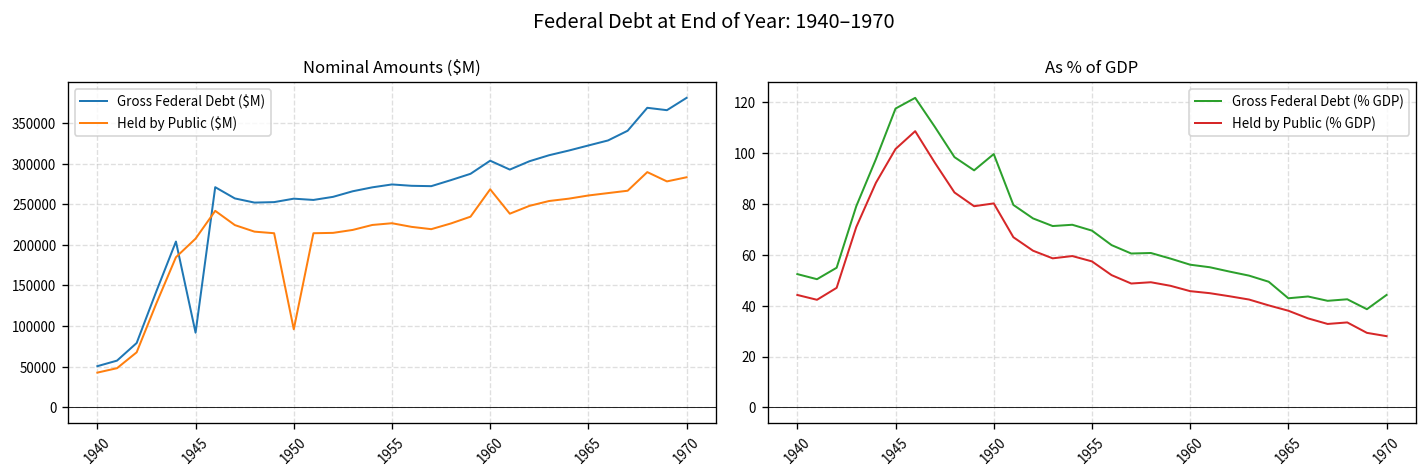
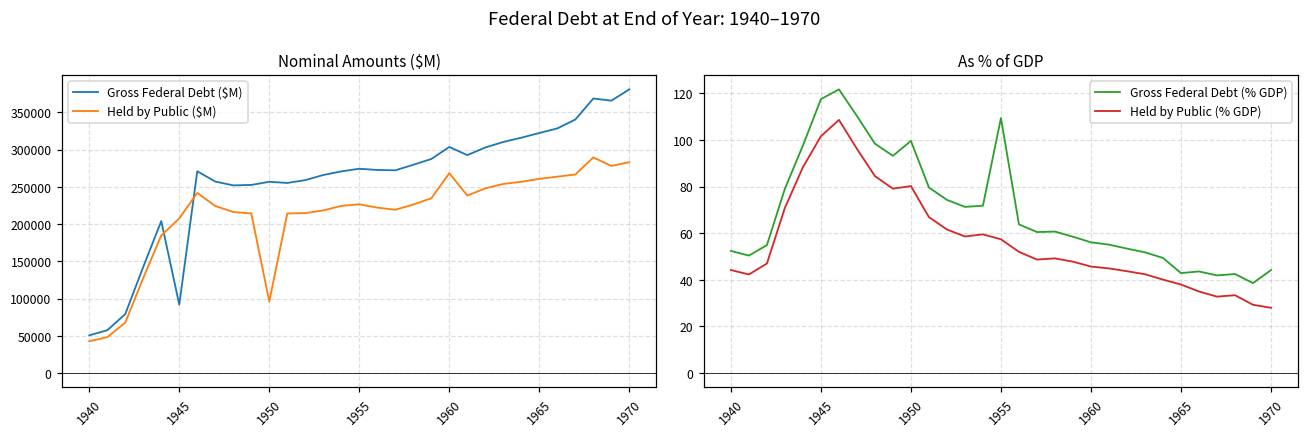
  {
    "Nominal Amounts ($M)": {
      "Gross Federal Debt ($M)": {
        "1940": 50000,
        "1945": 90000,
        "1950": 260000,
        "1955": 270000,
        "1960": 300000,
        "1965": 320000,
        "1970": 380000
      },
      "Held by Public ($M)": {
        "1940": 40000,
        "1945": 210000,
        "1950": 100000,
        "1955": 230000,
        "1960": 270000,
        "1965": 260000,
        "1970": 280000
      }
    },
    "As % of GDP": {
      "Gross Federal Debt (% GDP)": {
        "1940": 52,
        "1945": 118,
        "1950": 100,
-       "1955": 70,
+       "1955": 109,
        "1960": 56,
        "1965": 43,
        "1970": 44
      },
      "Held by Public (% GDP)": {
        "1940": 44,
        "1945": 102,
        "1950": 80,
        "1955": 57,
        "1960": 46,
        "1965": 38,
        "1970": 28
      }
    }
  }
